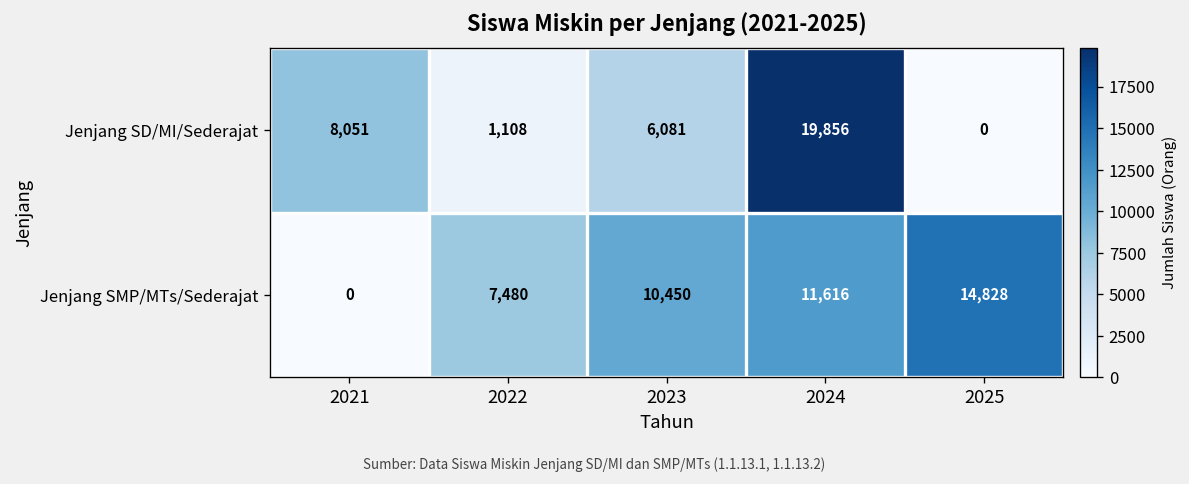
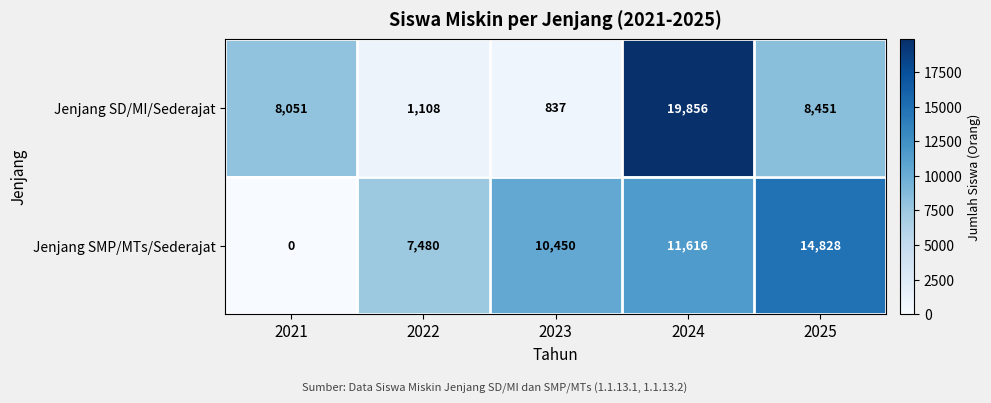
  {
    "Jenjang SD/MI/Sederajat": {
      "2021": "8,051",
      "2022": "1,108",
-     "2023": "6,081",
+     "2023": "837",
      "2024": "19,856",
-     "2025": "0"
+     "2025": "8,451"
    },
    "Jenjang SMP/MTs/Sederajat": {
      "2021": "0",
      "2022": "7,480",
      "2023": "10,450",
      "2024": "11,616",
      "2025": "14,828"
    }
  }
